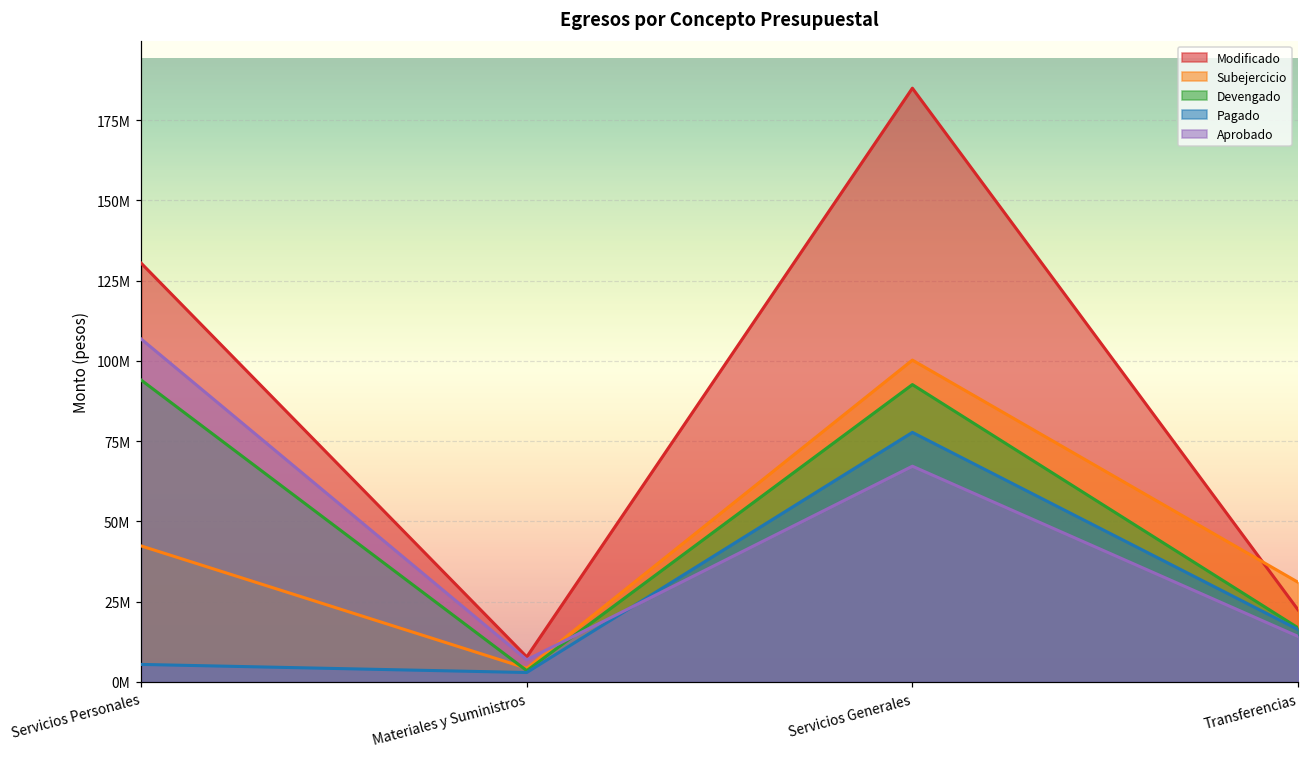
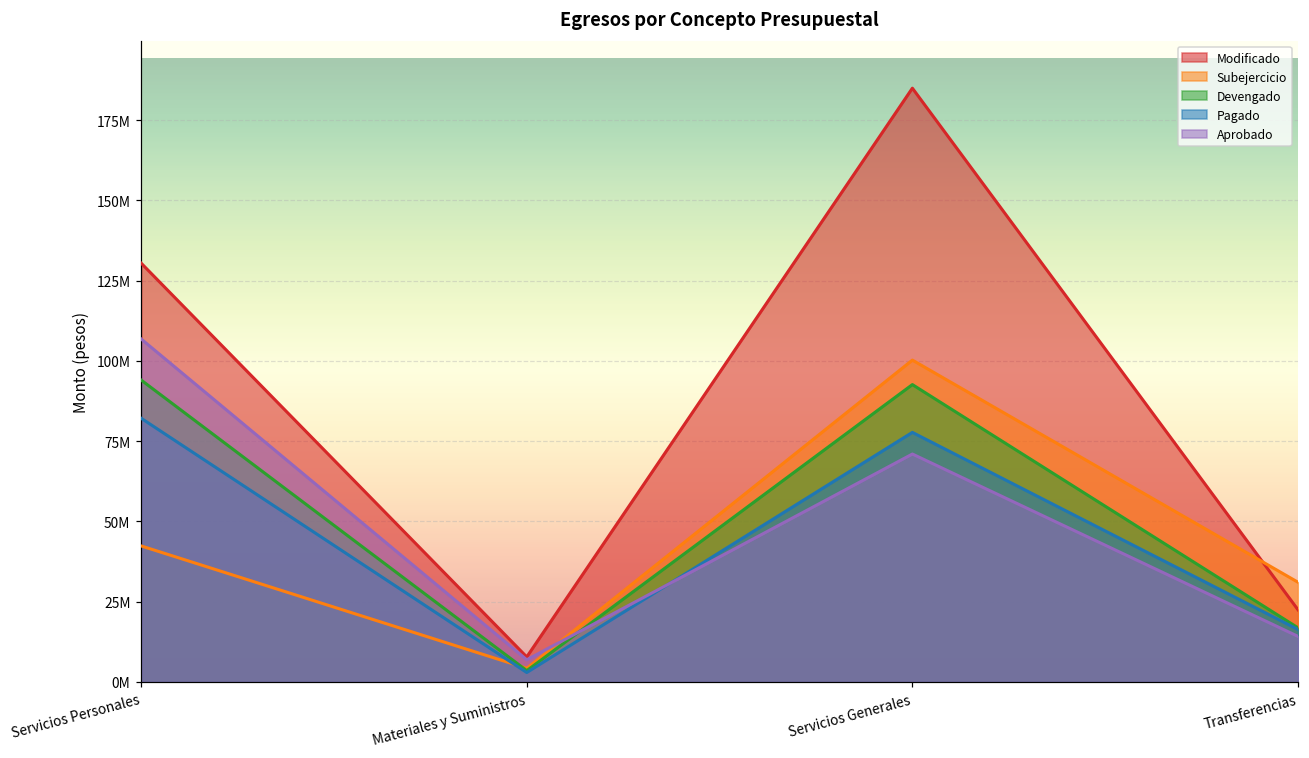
  {
    "Modificado": {
      "Servicios Personales": 130000000,
      "Materiales y Suministros": 8000000,
      "Servicios Generales": 185000000,
      "Transferencias": 22000000
    },
    "Subejercicio": {
      "Servicios Personales": 42000000,
      "Servicios Generales": 100000000,
      "Transferencias": 31000000
    },
    "Devengado": {
      "Servicios Personales": 94000000,
      "Servicios Generales": 93000000
    },
    "Pagado": {
-     "Servicios Personales": 5000000,
+     "Servicios Personales": 82000000,
      "Servicios Generales": 78000000
    },
    "Aprobado": {
      "Servicios Personales": 107000000,
      "Materiales y Suministros": 7000000,
-     "Servicios Generales": 67000000,
+     "Servicios Generales": 71000000,
      "Transferencias": 14000000
    }
  }
